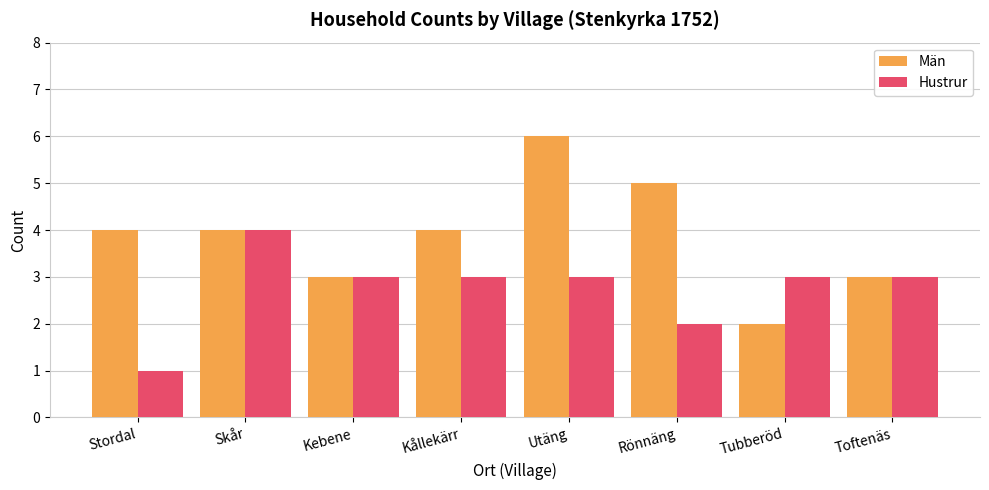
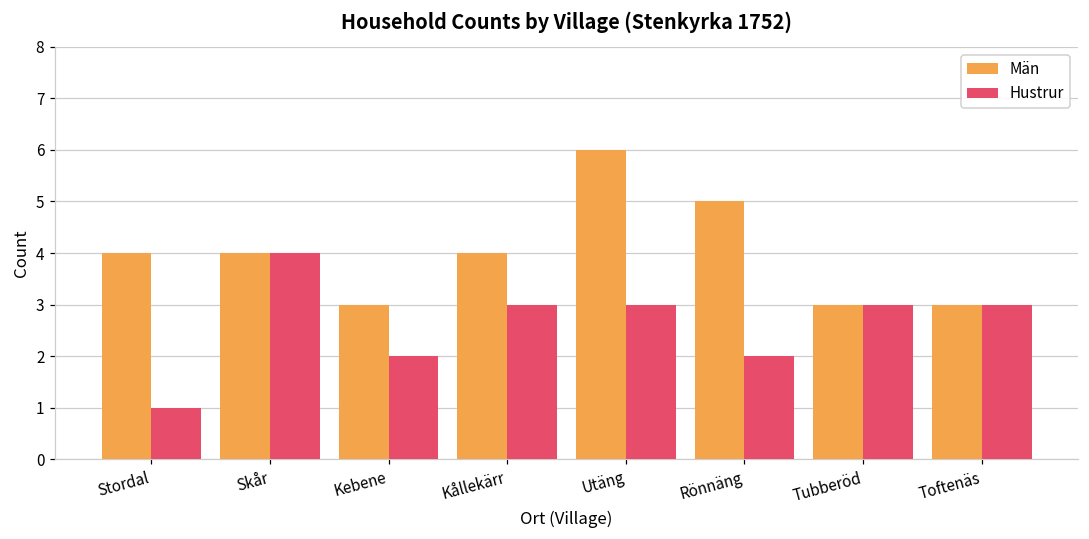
  {
    "Män": {
      "Stordal": 4,
      "Skår": 4,
      "Kebene": 3,
      "Kållekärr": 4,
      "Utäng": 6,
      "Rönnäng": 5,
-     "Tubberöd": 2,
+     "Tubberöd": 3,
      "Toftenäs": 3
    },
    "Hustrur": {
      "Stordal": 1,
      "Skår": 4,
-     "Kebene": 3,
+     "Kebene": 2,
      "Kållekärr": 3,
      "Utäng": 3,
      "Rönnäng": 2,
      "Tubberöd": 3,
      "Toftenäs": 3
    }
  }
